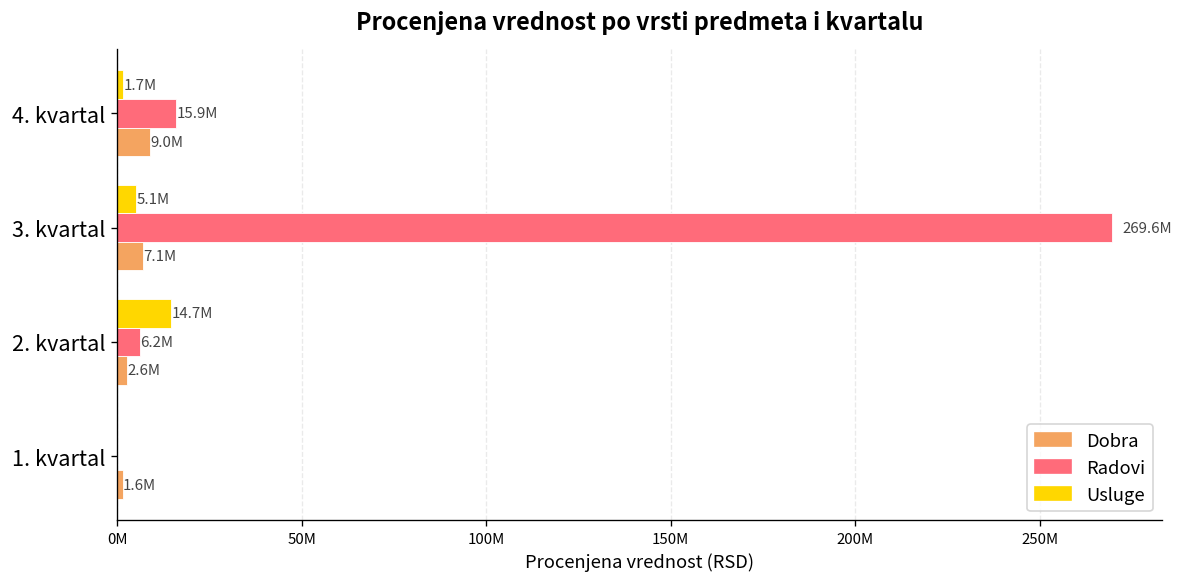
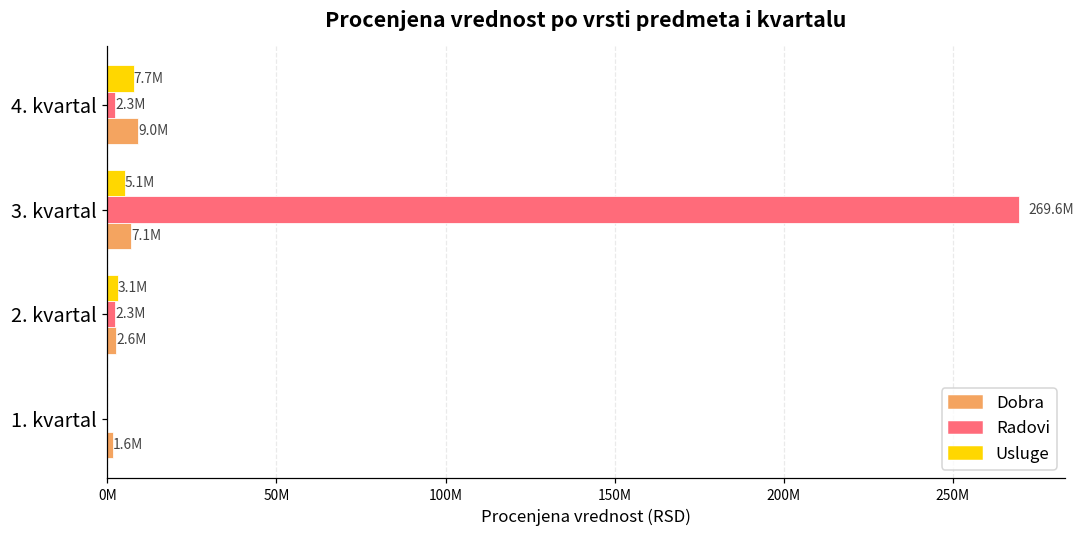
  {
    "Dobra": {
      "4. kvartal": "9.0M",
      "3. kvartal": "7.1M",
      "2. kvartal": "2.6M",
      "1. kvartal": "1.6M"
    },
    "Radovi": {
-     "4. kvartal": "15.9M",
+     "4. kvartal": "2.3M",
      "3. kvartal": "269.6M",
-     "2. kvartal": "6.2M"
+     "2. kvartal": "2.3M"
    },
    "Usluge": {
-     "4. kvartal": "1.7M",
+     "4. kvartal": "7.7M",
      "3. kvartal": "5.1M",
-     "2. kvartal": "14.7M"
+     "2. kvartal": "3.1M"
    }
  }
